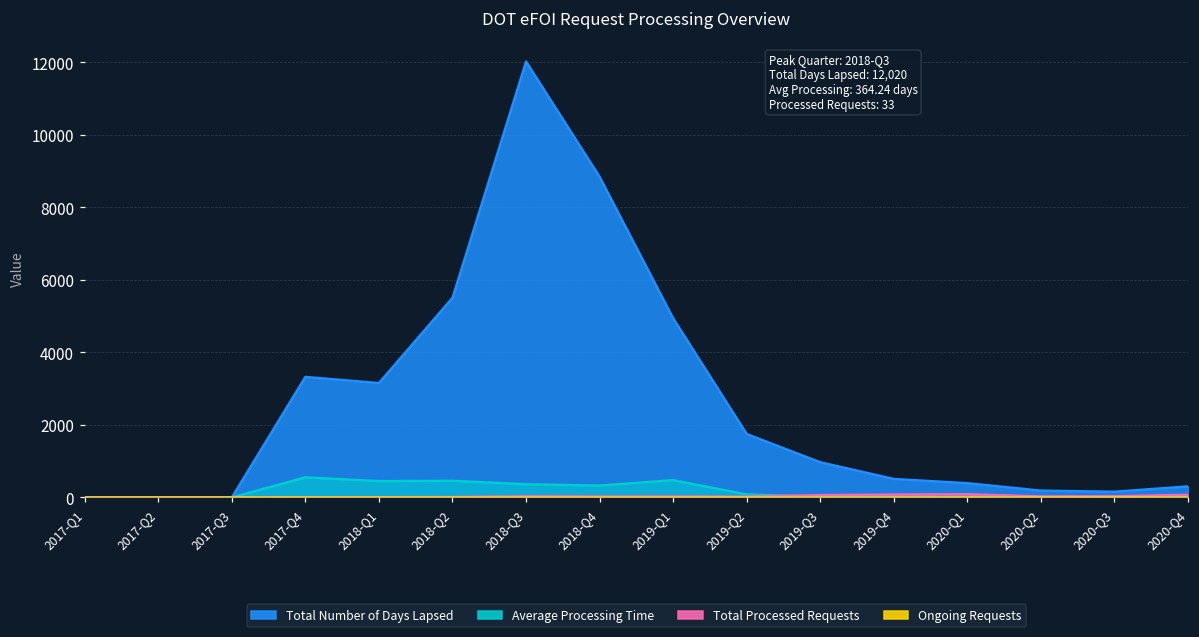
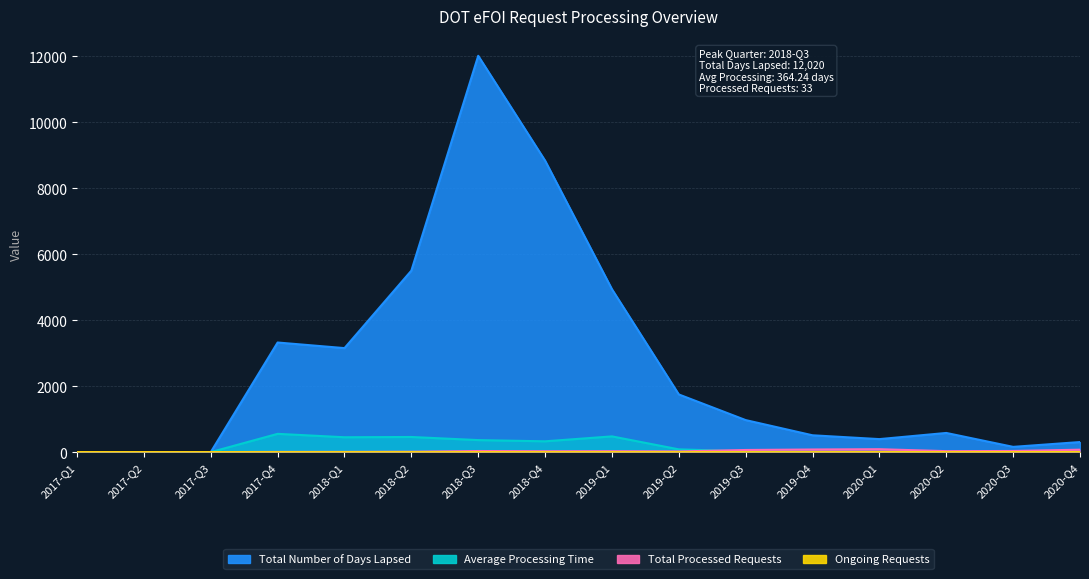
  {
    "Total Number of Days Lapsed": {
      "2017-Q4": 3300,
      "2018-Q1": 3200,
      "2018-Q2": 5500,
      "2018-Q3": 12000,
      "2018-Q4": 8800,
      "2019-Q1": 4900,
      "2019-Q2": 1700,
      "2019-Q3": 1000,
      "2019-Q4": 500,
      "2020-Q1": 400,
-     "2020-Q2": 200,
+     "2020-Q2": 600,
      "2020-Q3": 200,
      "2020-Q4": 300
    },
    "Average Processing Time": {
      "2017-Q4": 600,
      "2018-Q1": 500,
      "2018-Q2": 500,
      "2018-Q3": 400,
      "2018-Q4": 300,
      "2019-Q1": 500
    },
    "Total Processed Requests": {
      "2020-Q1": 100
    }
  }
